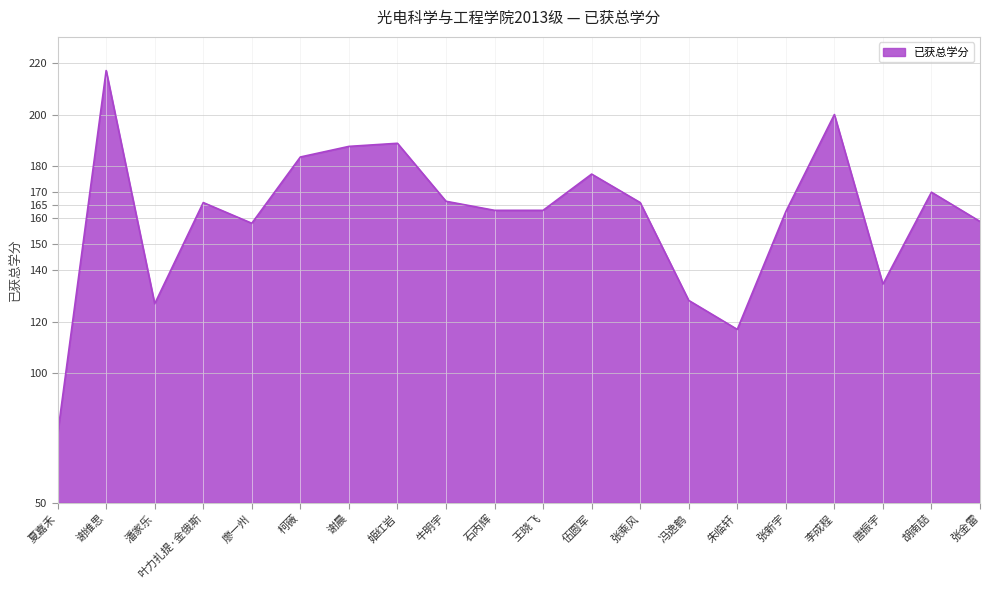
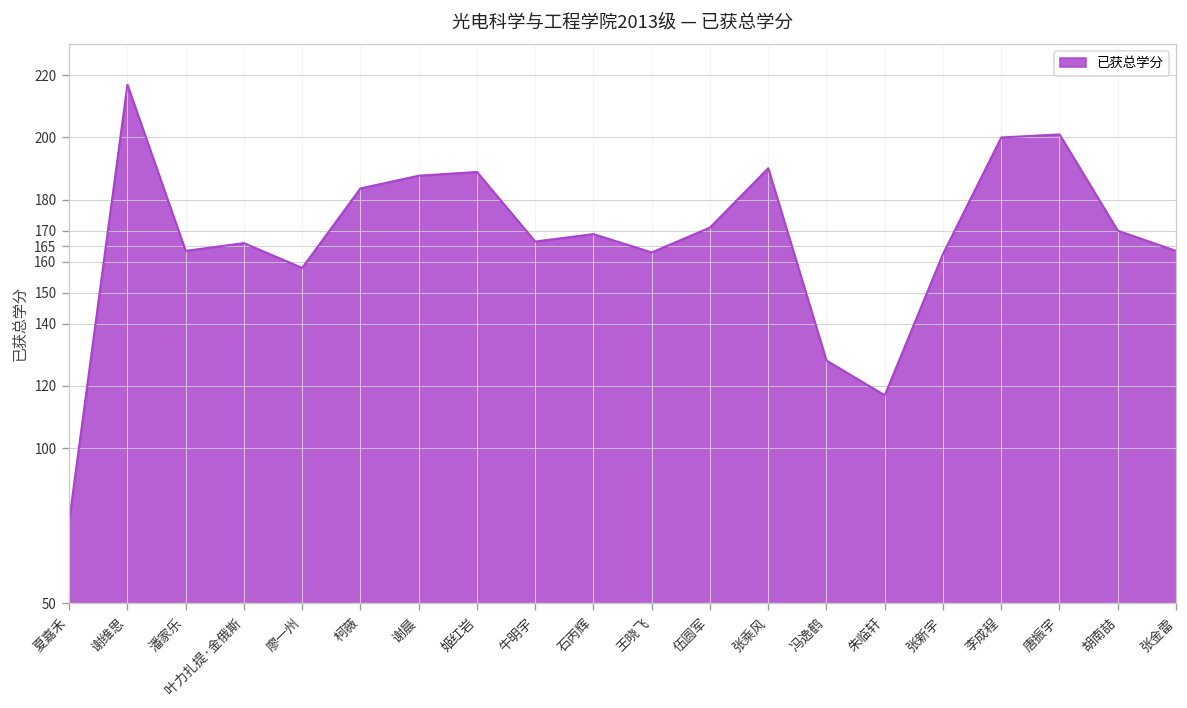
  {
    "夏嘉禾": 77,
    "谢维思": 217,
-   "潘家乐": 127,
+   "潘家乐": 164,
    "叶力扎提·金俄斯": 166,
    "廖一州": 158,
    "柯薇": 184,
    "谢晨": 188,
    "姬红岩": 189,
    "牛明宇": 167,
-   "石丙辉": 163,
+   "石丙辉": 169,
    "王晓飞": 163,
-   "伍圆军": 177,
-   "张乘风": 166,
+   "伍圆军": 171,
+   "张乘风": 190,
    "冯逸鹤": 128,
    "朱临轩": 117,
    "张新宇": 163,
    "李成程": 200,
-   "唐振宇": 135,
+   "唐振宇": 201,
    "胡南喆": 170,
-   "张金雷": 159
+   "张金雷": 164
  }
